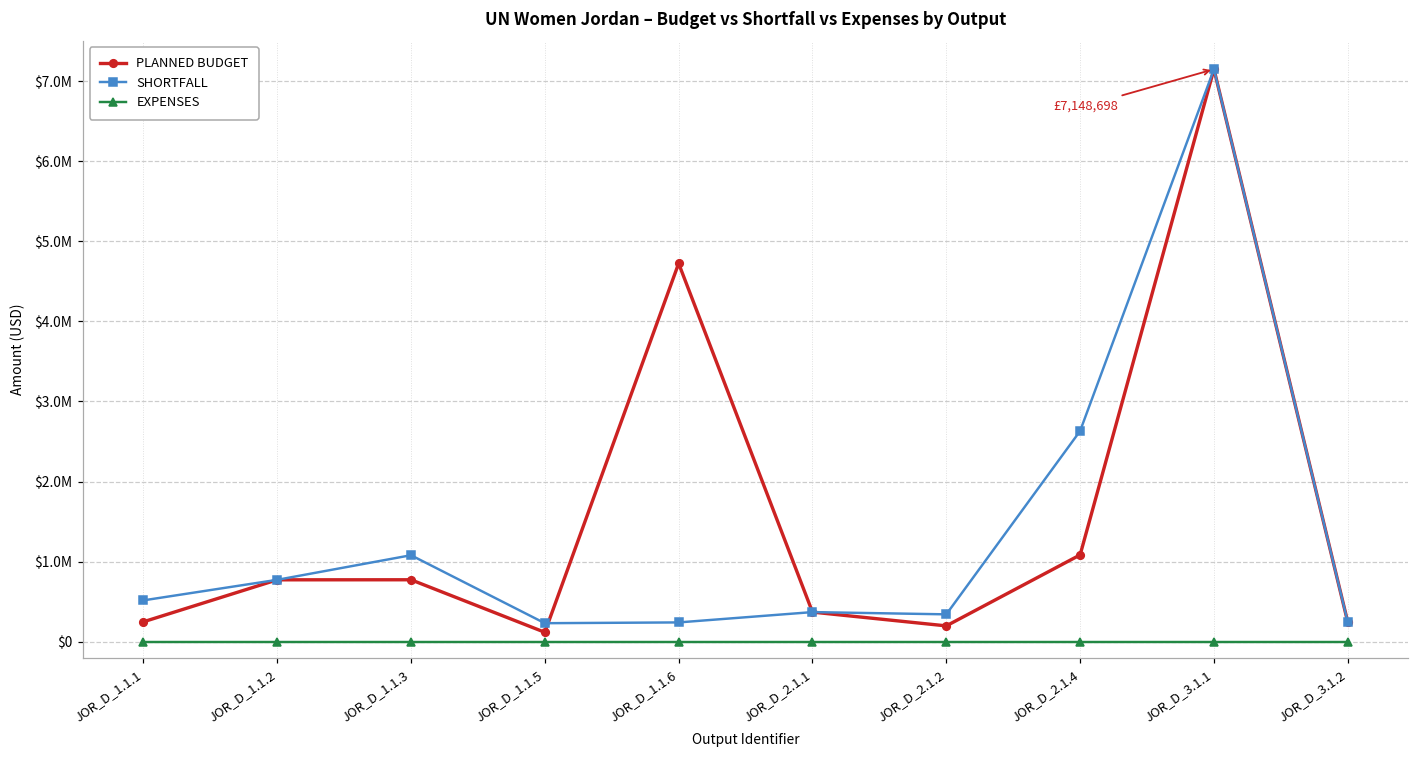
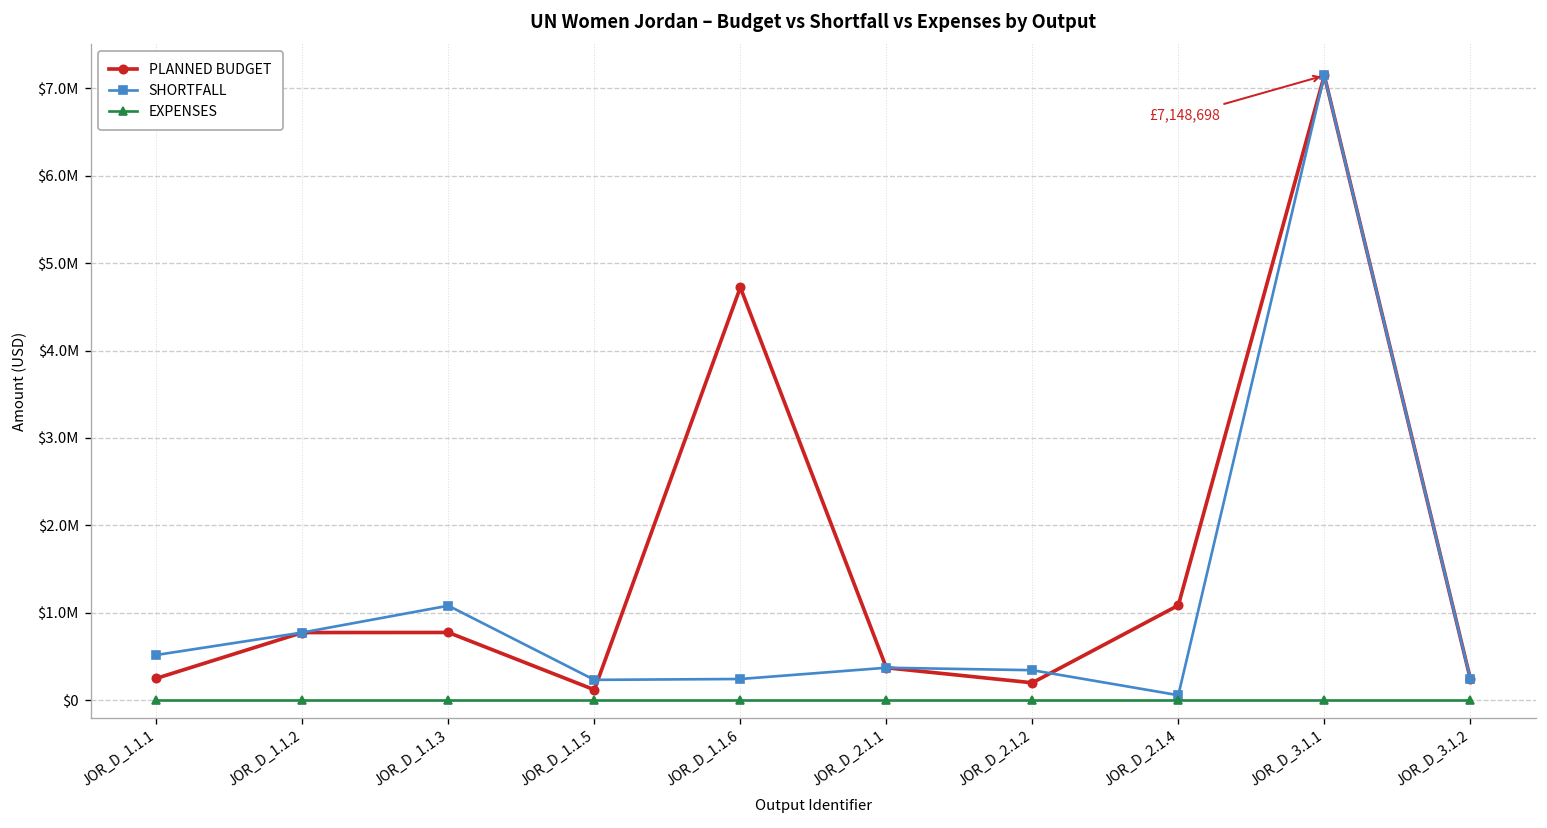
  {
    "PLANNED BUDGET": {
      "JOR_D_1.1.1": "$200000",
      "JOR_D_1.1.3": "$800000",
      "JOR_D_1.1.5": "$100000",
      "JOR_D_1.1.6": "$4700000",
      "JOR_D_2.1.2": "$200000",
      "JOR_D_2.1.4": "$1100000"
    },
    "SHORTFALL": {
      "JOR_D_1.1.1": "$500000",
      "JOR_D_1.1.3": "$1100000",
      "JOR_D_1.1.5": "$200000",
      "JOR_D_1.1.6": "$200000",
      "JOR_D_2.1.2": "$300000",
-     "JOR_D_2.1.4": "$2600000"
+     "JOR_D_2.1.4": "$100000"
    },
    "EXPENSES": {
      "JOR_D_1.1.1": "$0",
      "JOR_D_1.1.2": "$0",
      "JOR_D_1.1.3": "$0",
      "JOR_D_1.1.5": "$0",
      "JOR_D_1.1.6": "$0",
      "JOR_D_2.1.1": "$0",
      "JOR_D_2.1.2": "$0",
      "JOR_D_2.1.4": "$0",
      "JOR_D_3.1.1": "$0",
      "JOR_D_3.1.2": "$0"
    }
  }
